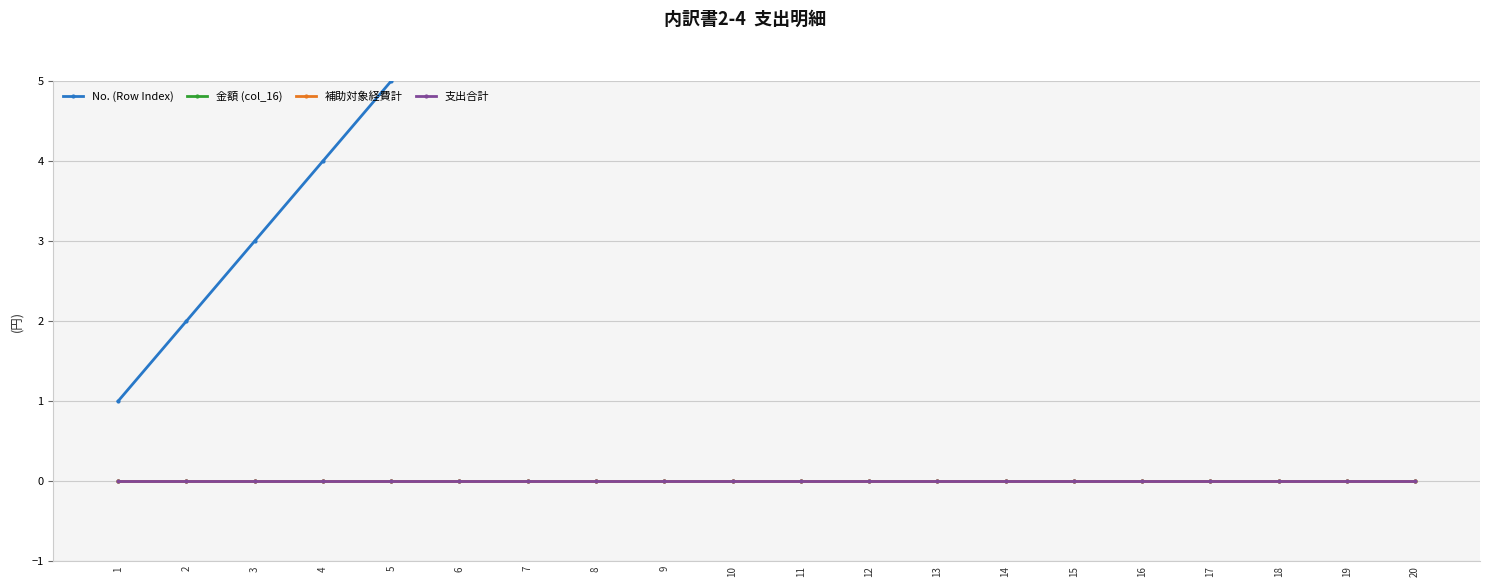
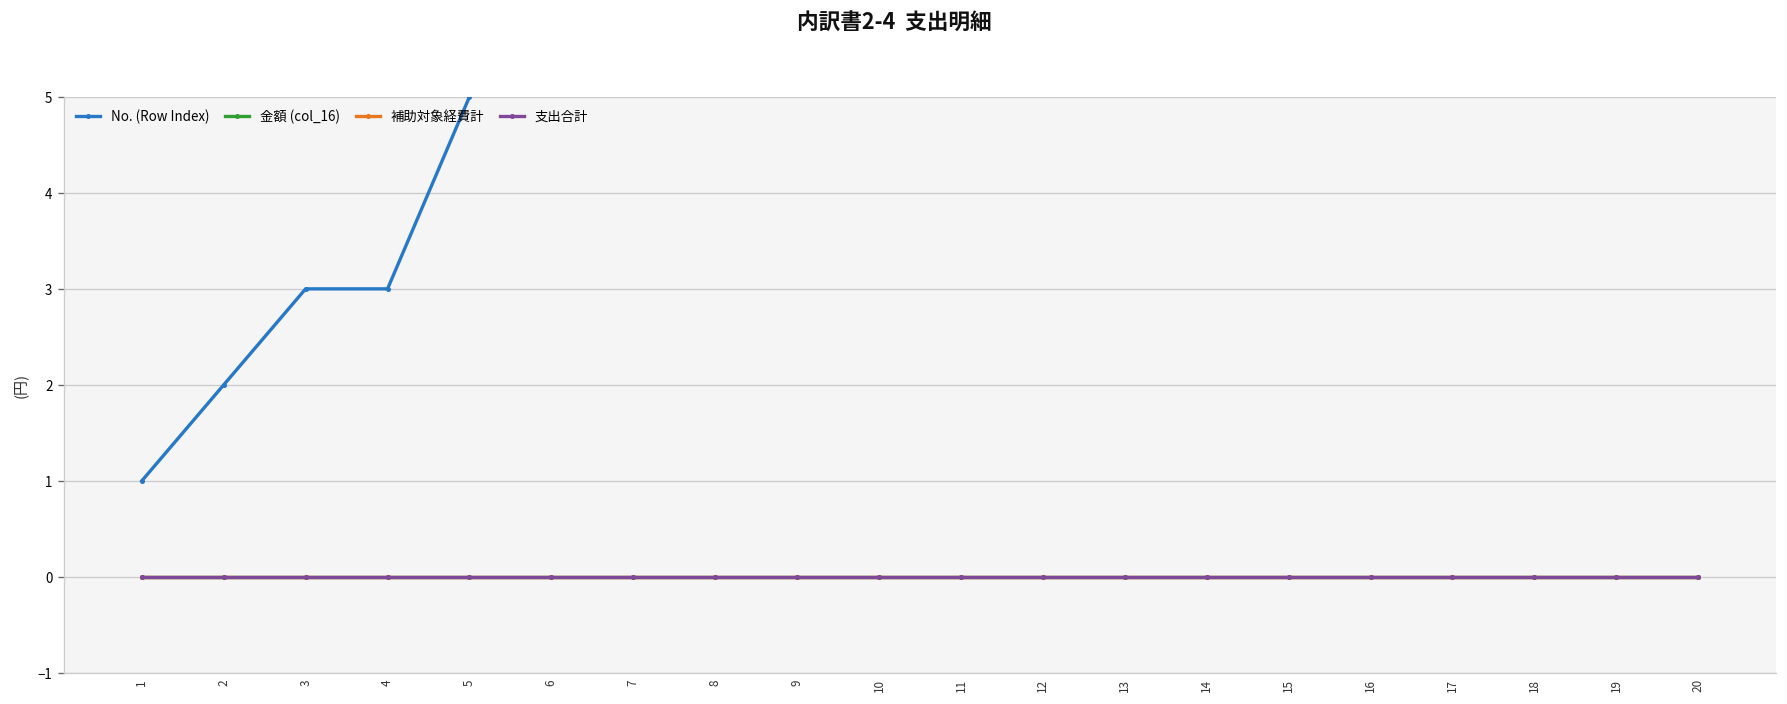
  {
    "No. (Row Index)": {
      "1": 1,
      "2": 2,
      "3": 3,
-     "4": 4,
+     "4": 3,
      "5": 5
    },
    "支出合計": {
      "1": 0,
      "2": 0,
      "3": 0,
      "4": 0,
      "5": 0,
      "6": 0,
      "7": 0,
      "8": 0,
      "9": 0,
      "10": 0,
      "11": 0,
      "12": 0,
      "13": 0,
      "14": 0,
      "15": 0,
      "16": 0,
      "17": 0,
      "18": 0,
      "19": 0,
      "20": 0
    }
  }
